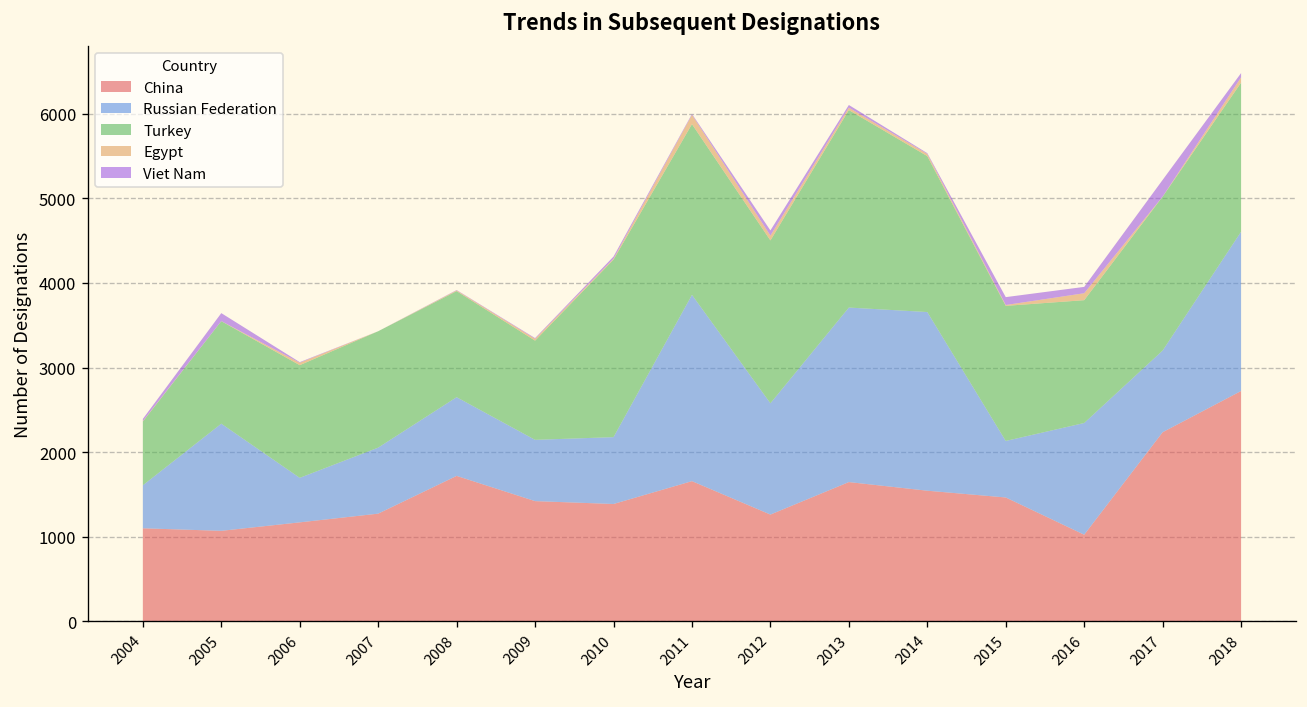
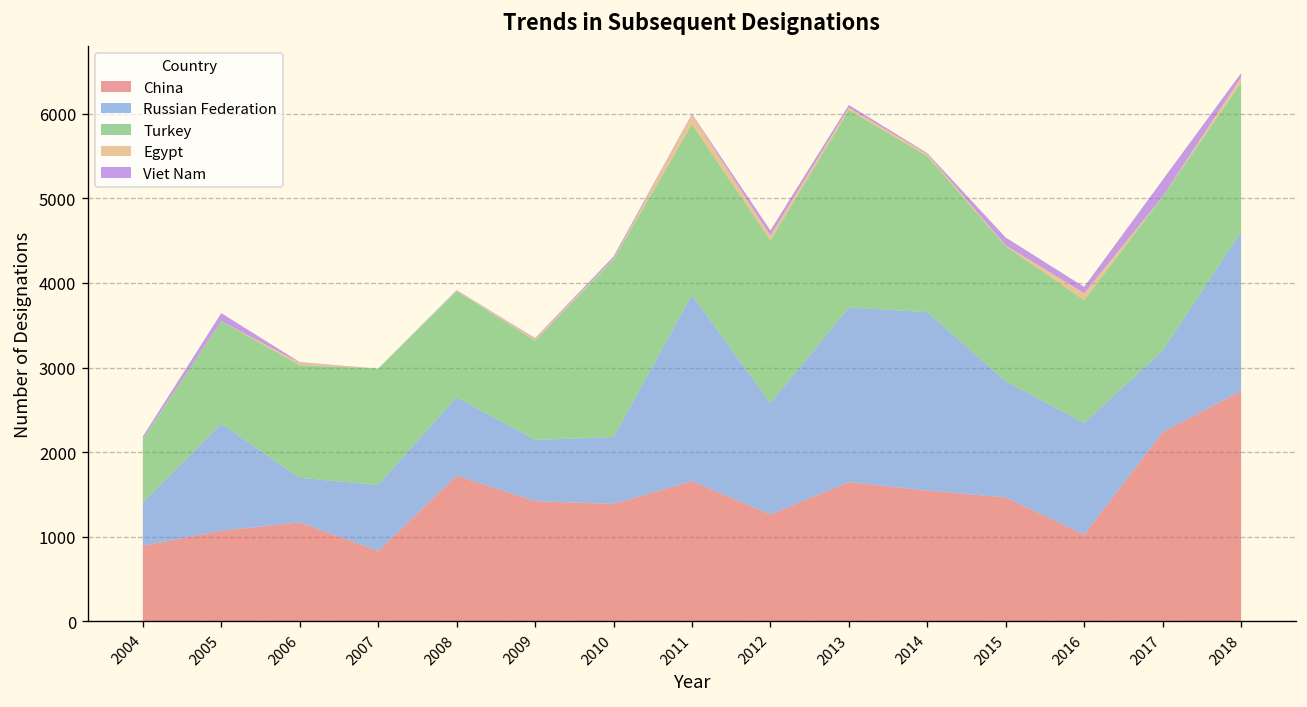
  {
    "China": {
-     "2004": 1100,
+     "2004": 900,
      "2005": 1100,
      "2006": 1200,
-     "2007": 1300,
+     "2007": 800,
      "2008": 1700,
      "2009": 1400,
      "2010": 1400,
      "2011": 1700,
      "2012": 1300,
      "2013": 1600,
      "2014": 1500,
      "2015": 1500,
      "2016": 1000,
      "2017": 2200,
      "2018": 2700
    },
    "Russian Federation": {
      "2004": 500,
      "2005": 1300,
      "2006": 500,
      "2007": 800,
      "2008": 900,
      "2009": 700,
      "2010": 800,
      "2011": 2200,
      "2012": 1300,
      "2013": 2100,
      "2014": 2100,
-     "2015": 700,
+     "2015": 1400,
      "2016": 1300,
      "2017": 1000,
      "2018": 1900
    },
    "Turkey": {
      "2011": 2000,
      "2012": 1900,
      "2016": 1500,
      "2018": 1800
    },
    "Egypt": {
      "2012": 100,
      "2016": 100,
      "2018": 100
    },
    "Viet Nam": {
      "2005": 100,
      "2012": 100,
      "2015": 100,
      "2016": 100,
      "2017": 200,
      "2018": 100
    }
  }
